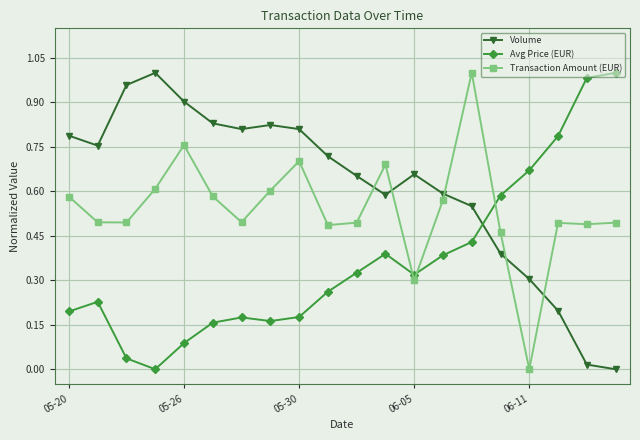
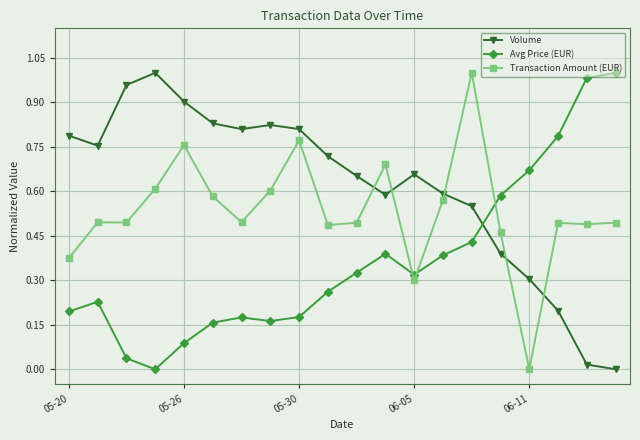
  {
    "Transaction Amount (EUR)": {
-     "05-20": 0.58,
+     "05-20": 0.38,
      "05-26": 0.76,
-     "05-30": 0.70,
+     "05-30": 0.77,
      "06-05": 0.30,
      "06-11": 0.00
    }
  }
